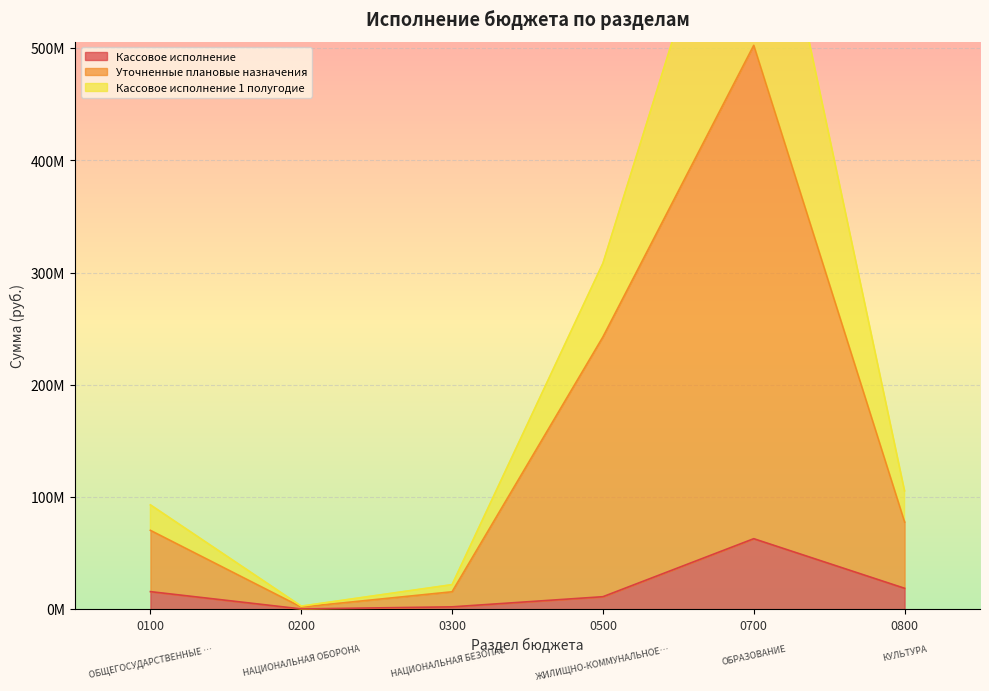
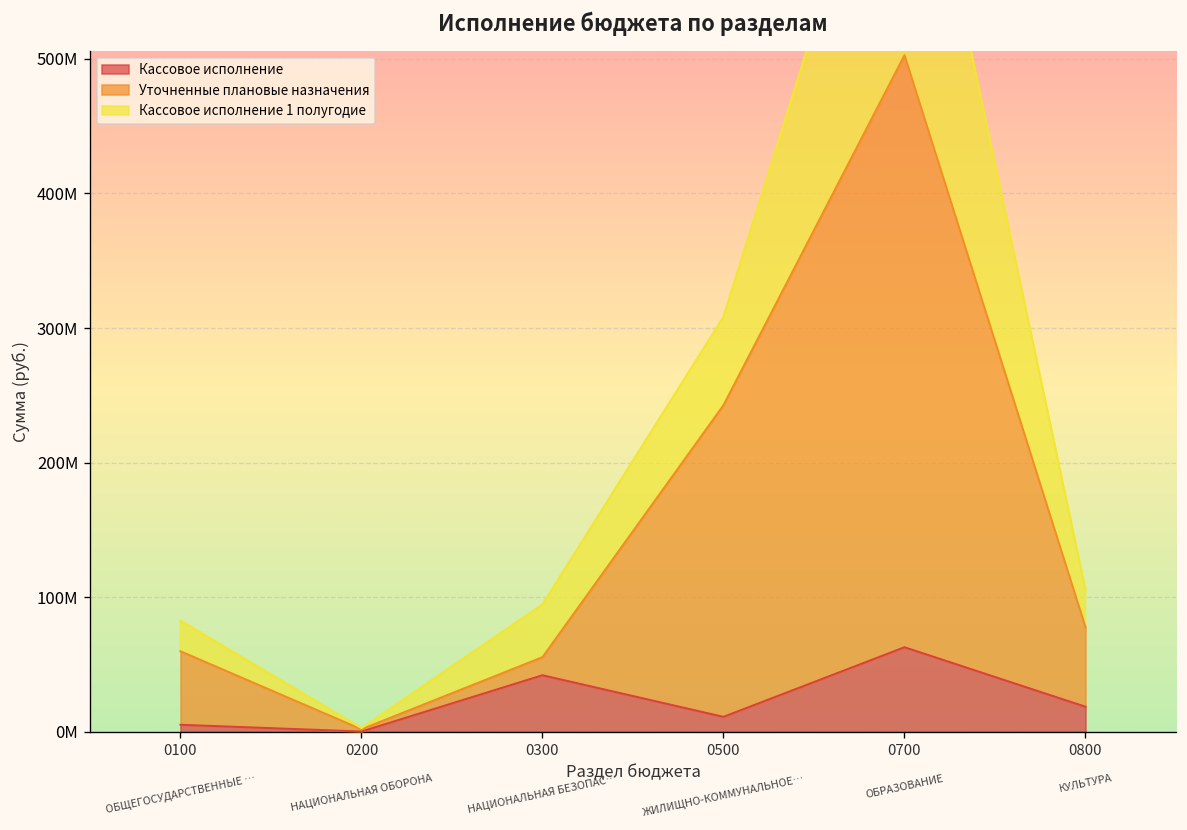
  {
    "Кассовое исполнение": {
-     "0100": 16000000,
-     "0300": 2000000,
+     "0100": 5000000,
+     "0300": 42000000,
      "0500": 11000000,
      "0700": 63000000,
      "0800": 19000000
    },
    "Уточненные плановые назначения": {
      "0100": 55000000,
      "0300": 13000000,
      "0500": 231000000,
      "0700": 440000000,
      "0800": 59000000
    },
    "Кассовое исполнение 1 полугодие": {
      "0100": 23000000,
-     "0300": 6000000,
+     "0300": 39000000,
      "0500": 66000000,
      "0800": 28000000
    }
  }
